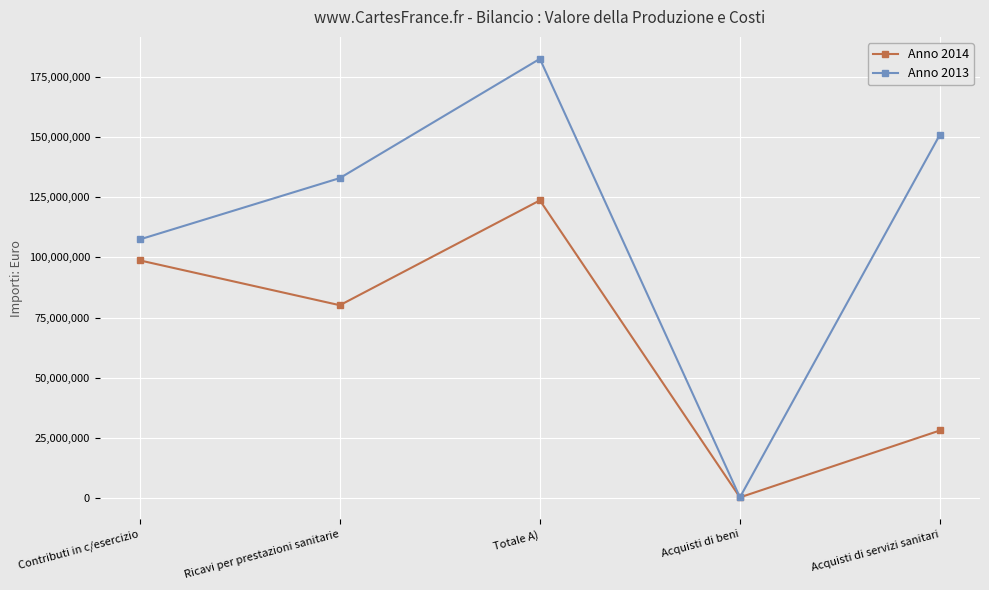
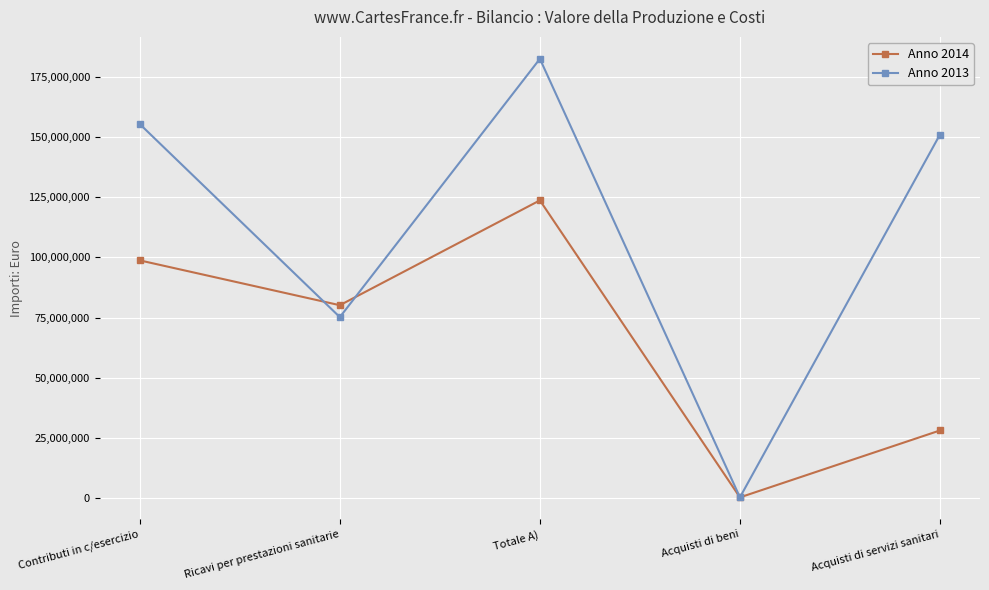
  {
    "Anno 2014": {
      "Contributi in c/esercizio": "99,000,000",
      "Ricavi per prestazioni sanitarie": "80,000,000",
      "Totale A)": "124,000,000",
      "Acquisti di servizi sanitari": "28,000,000"
    },
    "Anno 2013": {
-     "Contributi in c/esercizio": "107,000,000",
-     "Ricavi per prestazioni sanitarie": "133,000,000",
+     "Contributi in c/esercizio": "155,000,000",
+     "Ricavi per prestazioni sanitarie": "75,000,000",
      "Totale A)": "183,000,000",
      "Acquisti di servizi sanitari": "151,000,000"
    }
  }
